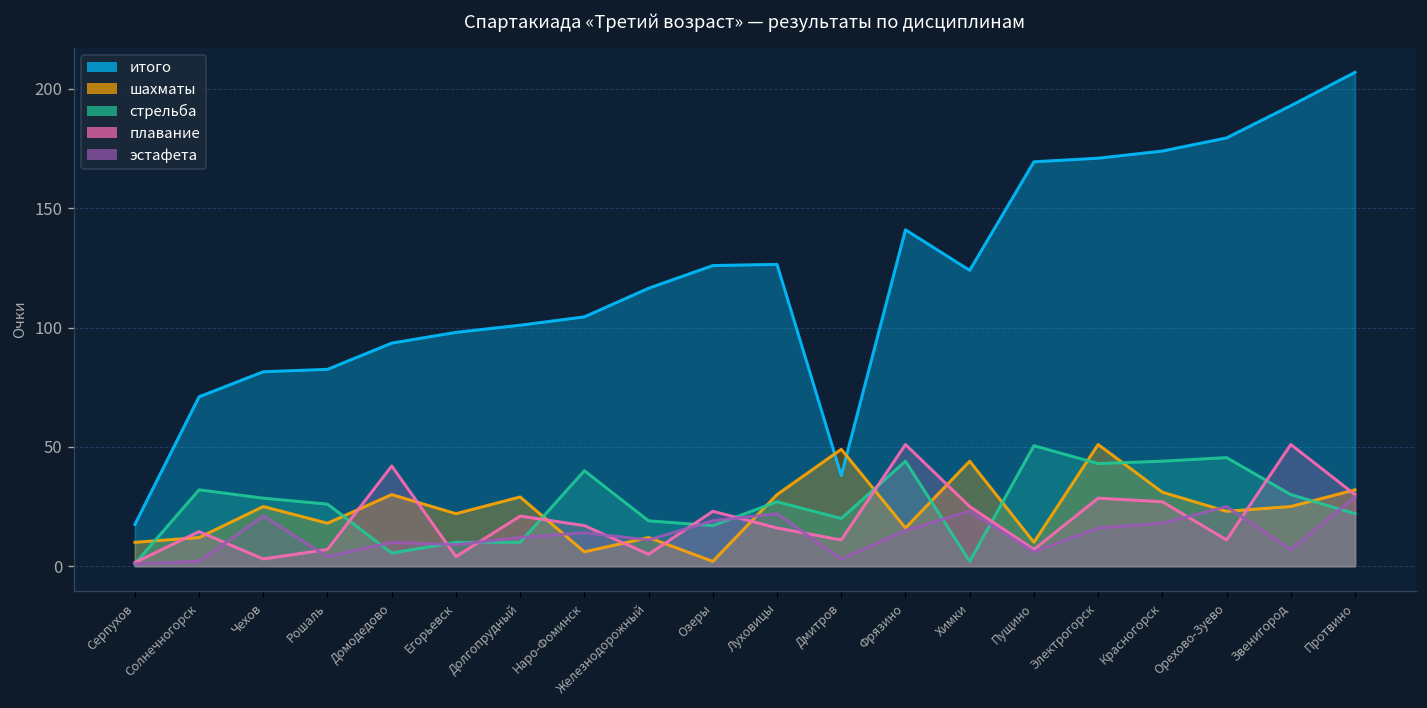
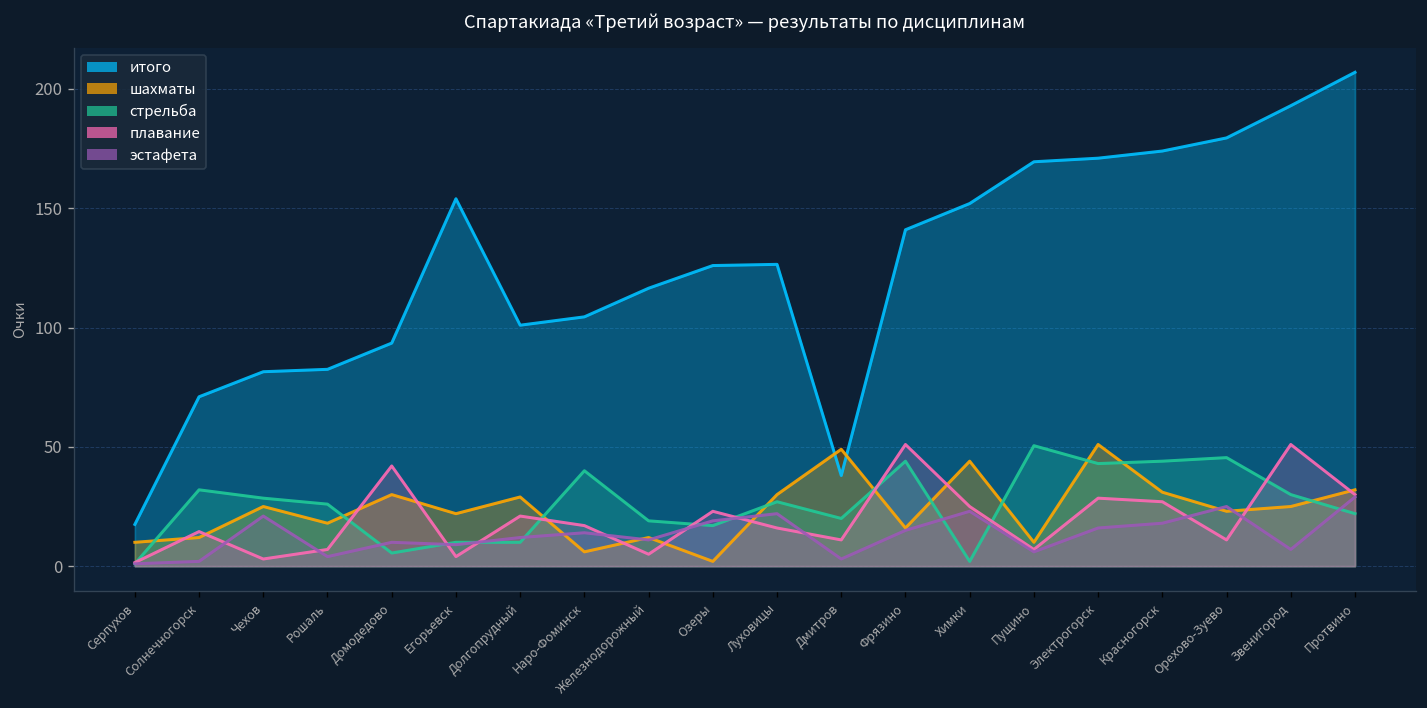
  {
    "итого": {
      "Серпухов": 18,
      "Солнечногорск": 71,
      "Чехов": 82,
      "Рошаль": 83,
      "Домодедово": 94,
-     "Егорьевск": 98,
+     "Егорьевск": 154,
      "Долгопрудный": 101,
      "Наро-Фоминск": 105,
      "Железнодорожный": 117,
      "Озеры": 126,
      "Луховицы": 127,
      "Дмитров": 38,
      "Фрязино": 141,
-     "Химки": 124,
+     "Химки": 152,
      "Пущино": 170,
      "Электрогорск": 171,
      "Красногорск": 174,
      "Орехово-Зуево": 180,
      "Звенигород": 193,
      "Протвино": 207
    },
    "шахматы": {
      "Серпухов": 10,
      "Солнечногорск": 12,
      "Чехов": 25,
      "Рошаль": 18,
      "Домодедово": 30,
      "Егорьевск": 22,
      "Долгопрудный": 29,
      "Наро-Фоминск": 6,
      "Озеры": 2,
      "Луховицы": 30,
      "Дмитров": 49,
      "Химки": 44,
      "Пущино": 10,
      "Электрогорск": 51,
      "Красногорск": 31,
      "Орехово-Зуево": 23,
      "Звенигород": 25,
      "Протвино": 32
    }
  }
